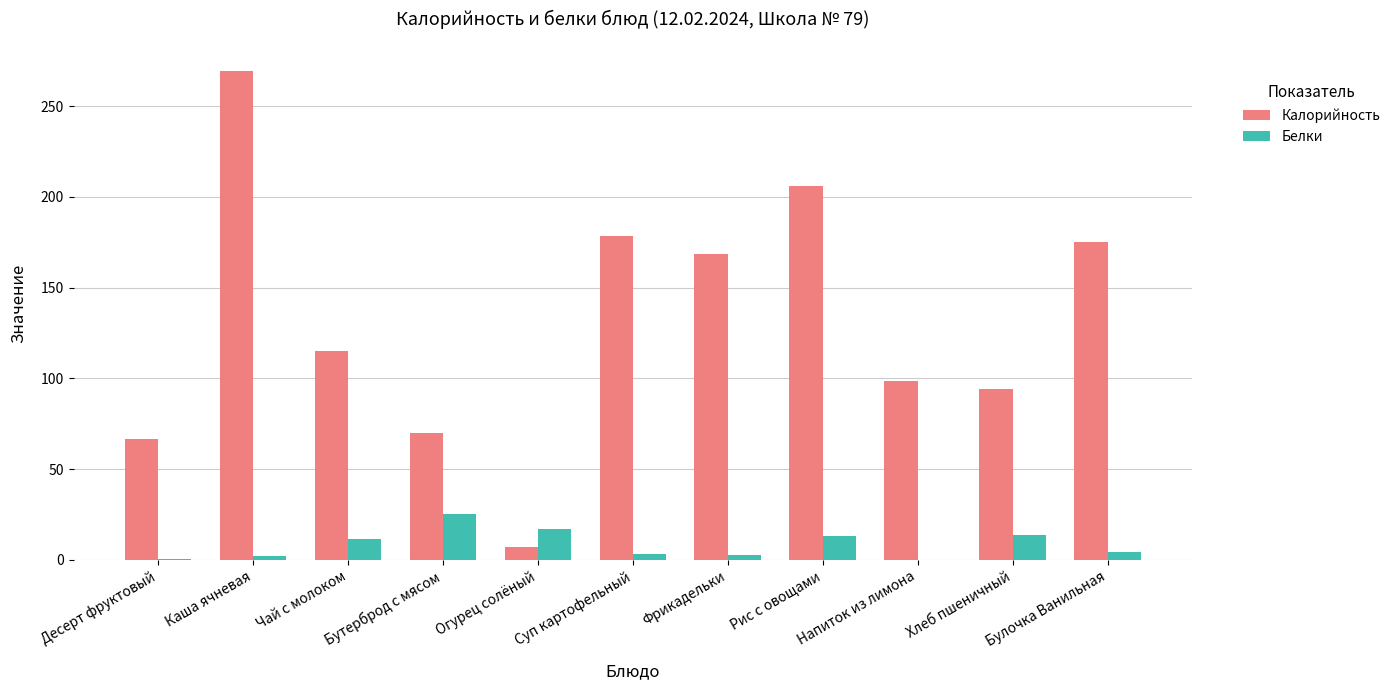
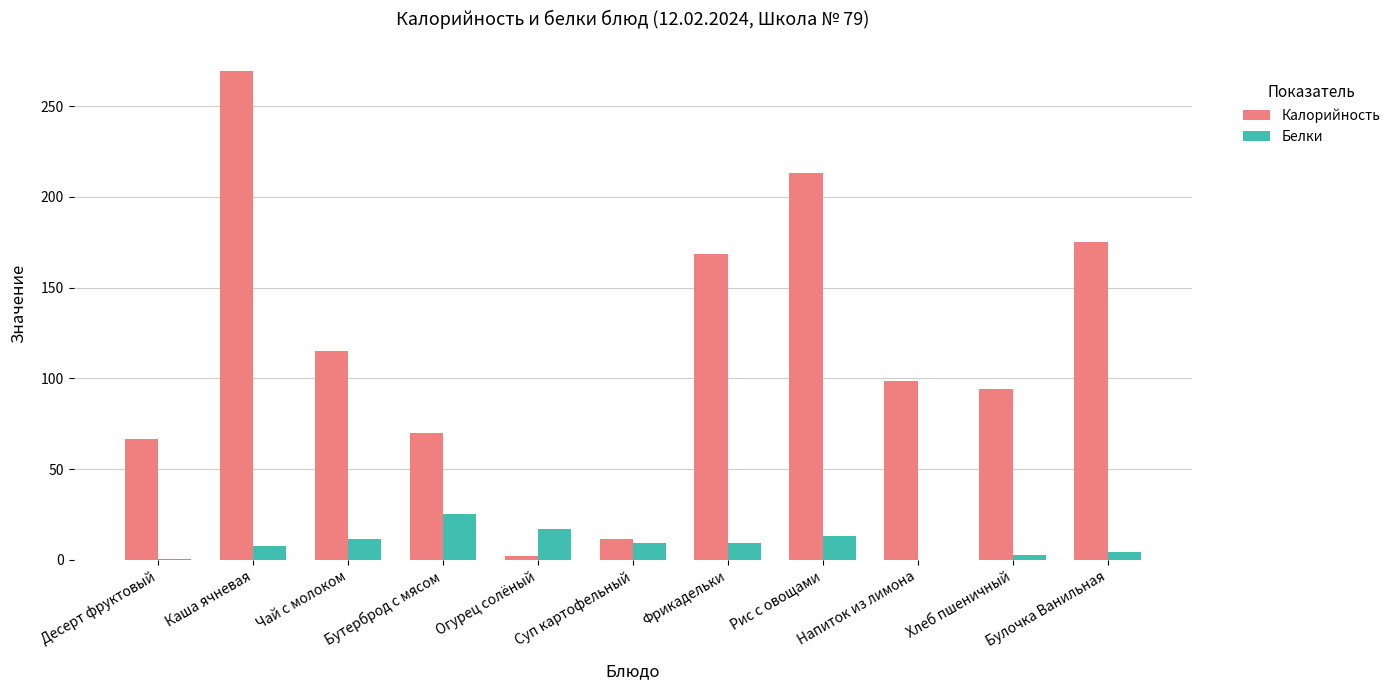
  {
    "Калорийность": {
      "Десерт фруктовый": 67,
      "Каша ячневая": 270,
      "Чай с молоком": 115,
      "Бутерброд с мясом": 70,
-     "Огурец солёный": 7,
-     "Суп картофельный": 178,
+     "Огурец солёный": 2,
+     "Суп картофельный": 11,
      "Фрикадельки": 169,
-     "Рис с овощами": 206,
+     "Рис с овощами": 213,
      "Напиток из лимона": 98,
      "Хлеб пшеничный": 94,
      "Булочка Ванильная": 175
    },
    "Белки": {
-     "Каша ячневая": 2,
+     "Каша ячневая": 8,
      "Чай с молоком": 11,
      "Бутерброд с мясом": 25,
      "Огурец солёный": 17,
-     "Суп картофельный": 3,
-     "Фрикадельки": 3,
+     "Суп картофельный": 9,
+     "Фрикадельки": 9,
      "Рис с овощами": 13,
-     "Хлеб пшеничный": 14,
+     "Хлеб пшеничный": 3,
      "Булочка Ванильная": 4
    }
  }
